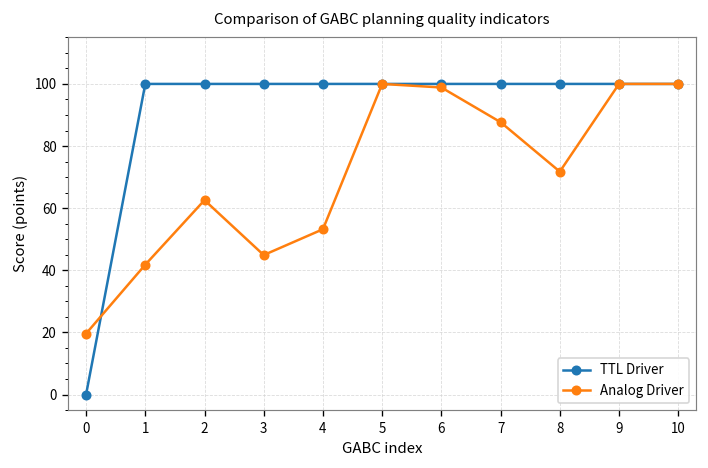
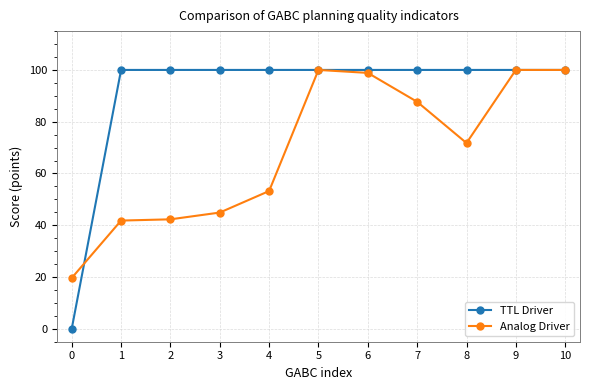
  {
    "TTL Driver": {
      "0": 0,
      "1": 100,
      "2": 100,
      "3": 100,
      "4": 100,
      "6": 100,
      "7": 100,
      "8": 100
    },
    "Analog Driver": {
      "0": 20,
      "1": 42,
-     "2": 63,
+     "2": 42,
      "3": 45,
      "4": 53,
      "6": 99,
      "7": 88,
      "8": 72
    }
  }
